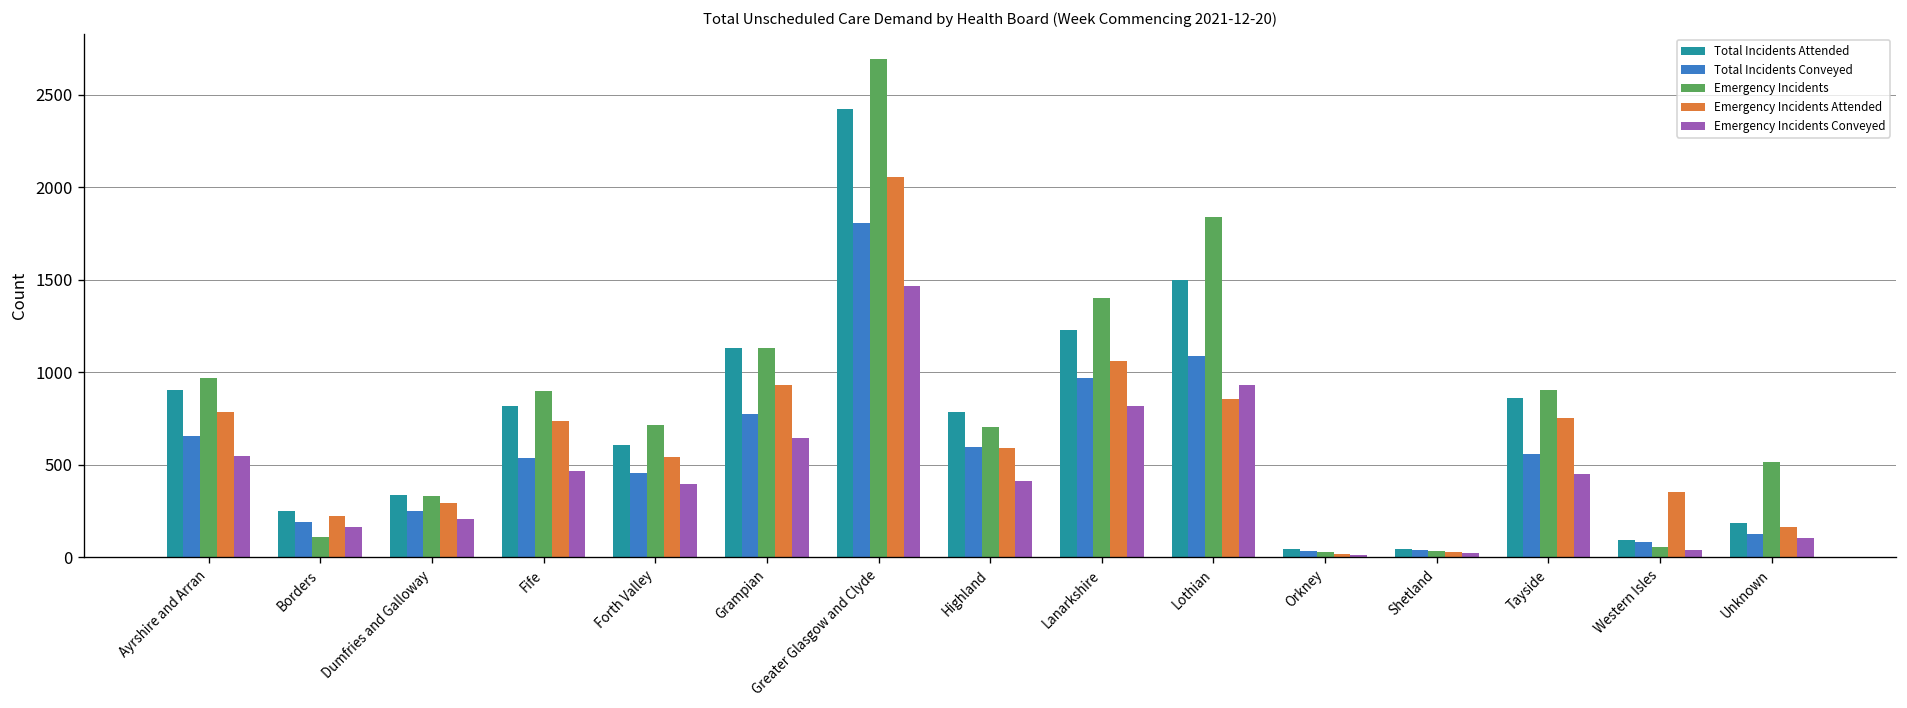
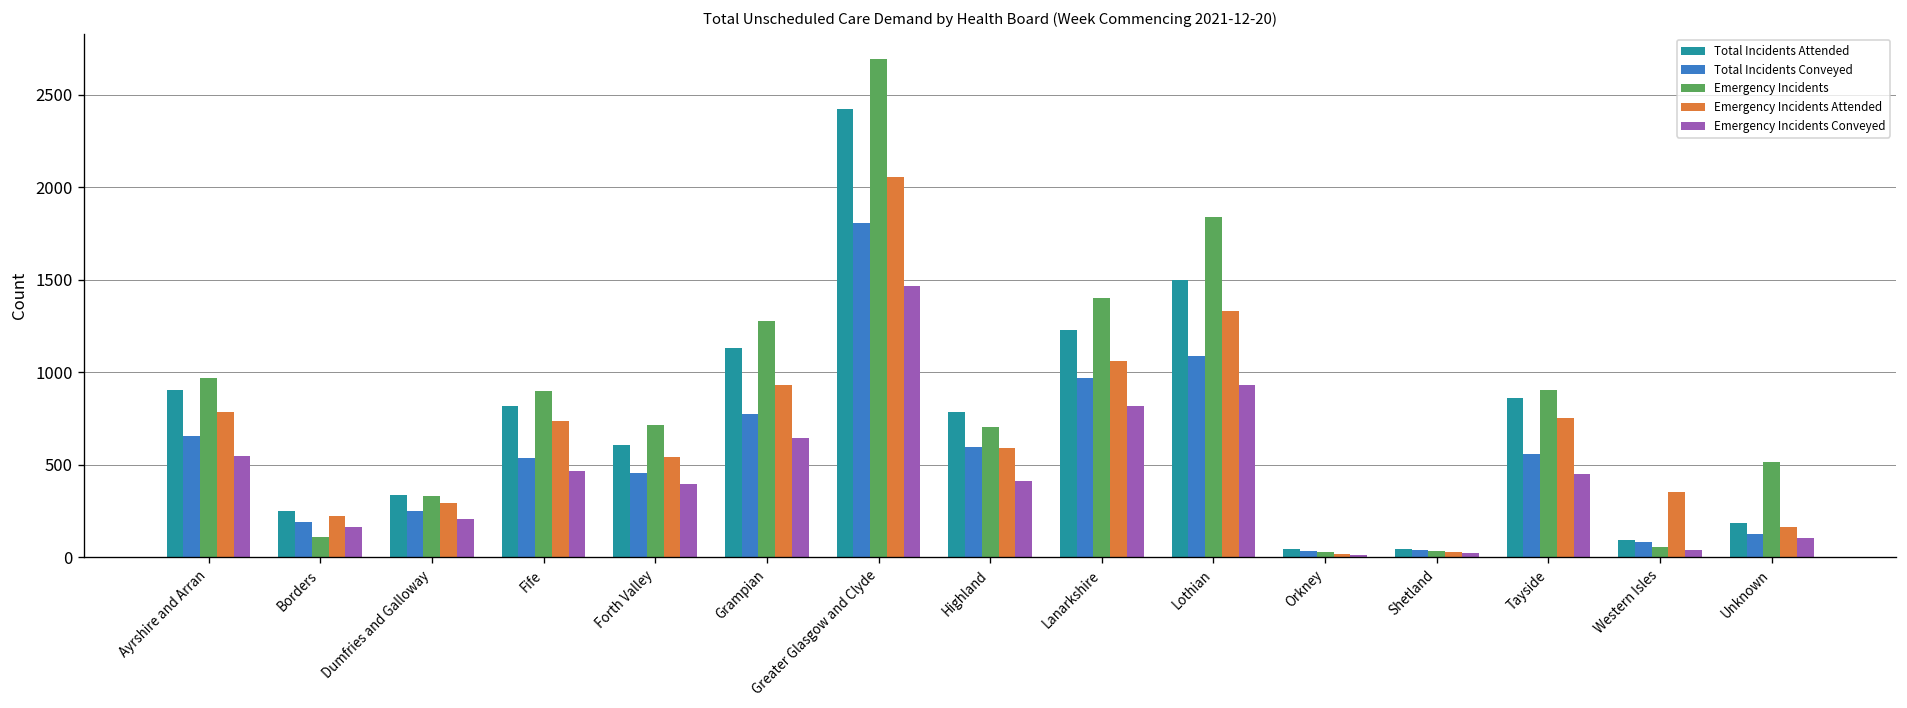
  {
    "Emergency Incidents": {
      "Ayrshire and Arran": 970,
      "Borders": 110,
      "Dumfries and Galloway": 330,
      "Fife": 900,
      "Forth Valley": 720,
-     "Grampian": 1130,
+     "Grampian": 1280,
      "Greater Glasgow and Clyde": 2690,
      "Highland": 700,
      "Lanarkshire": 1400,
      "Lothian": 1840,
      "Orkney": 30,
      "Shetland": 30,
      "Tayside": 900,
      "Western Isles": 60,
      "Unknown": 520
    },
    "Emergency Incidents Attended": {
      "Ayrshire and Arran": 790,
      "Borders": 220,
      "Dumfries and Galloway": 290,
      "Fife": 740,
      "Forth Valley": 540,
      "Grampian": 930,
      "Greater Glasgow and Clyde": 2060,
      "Highland": 590,
      "Lanarkshire": 1060,
-     "Lothian": 860,
+     "Lothian": 1330,
      "Orkney": 20,
      "Shetland": 30,
      "Tayside": 750,
      "Western Isles": 350,
      "Unknown": 170
    },
    "Emergency Incidents Conveyed": {
      "Ayrshire and Arran": 550,
      "Borders": 160,
      "Dumfries and Galloway": 210,
      "Fife": 470,
      "Forth Valley": 400,
      "Grampian": 650,
      "Greater Glasgow and Clyde": 1470,
      "Highland": 410,
      "Lanarkshire": 820,
      "Lothian": 930,
      "Shetland": 20,
      "Tayside": 450,
      "Western Isles": 40,
      "Unknown": 110
    }
  }
